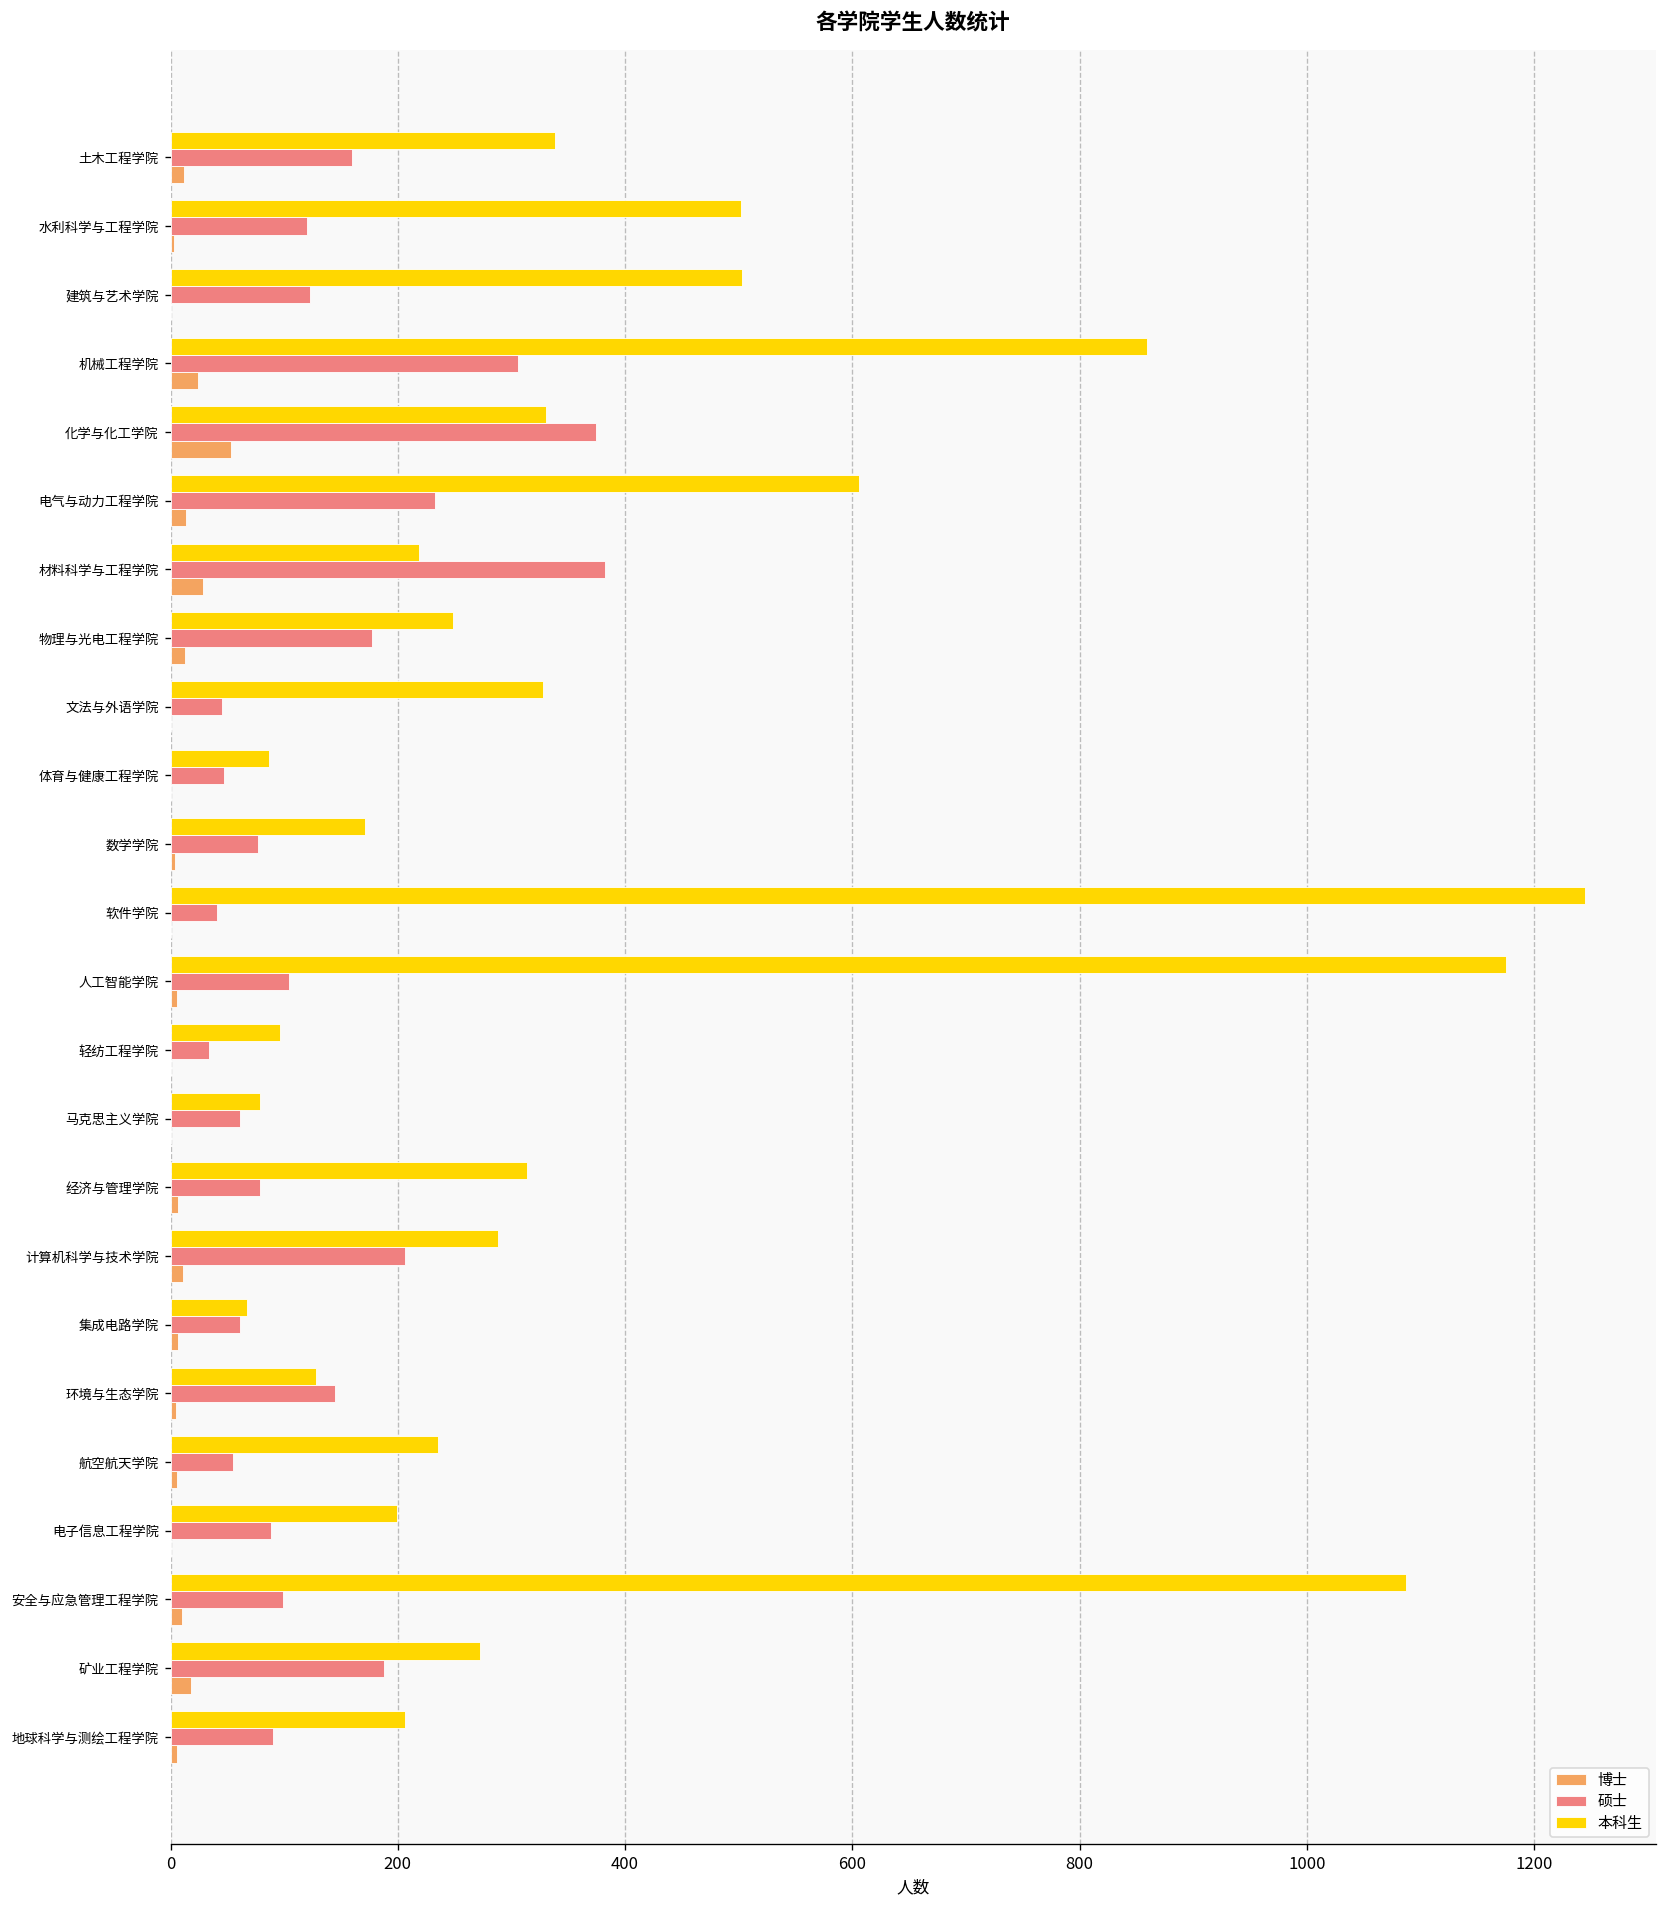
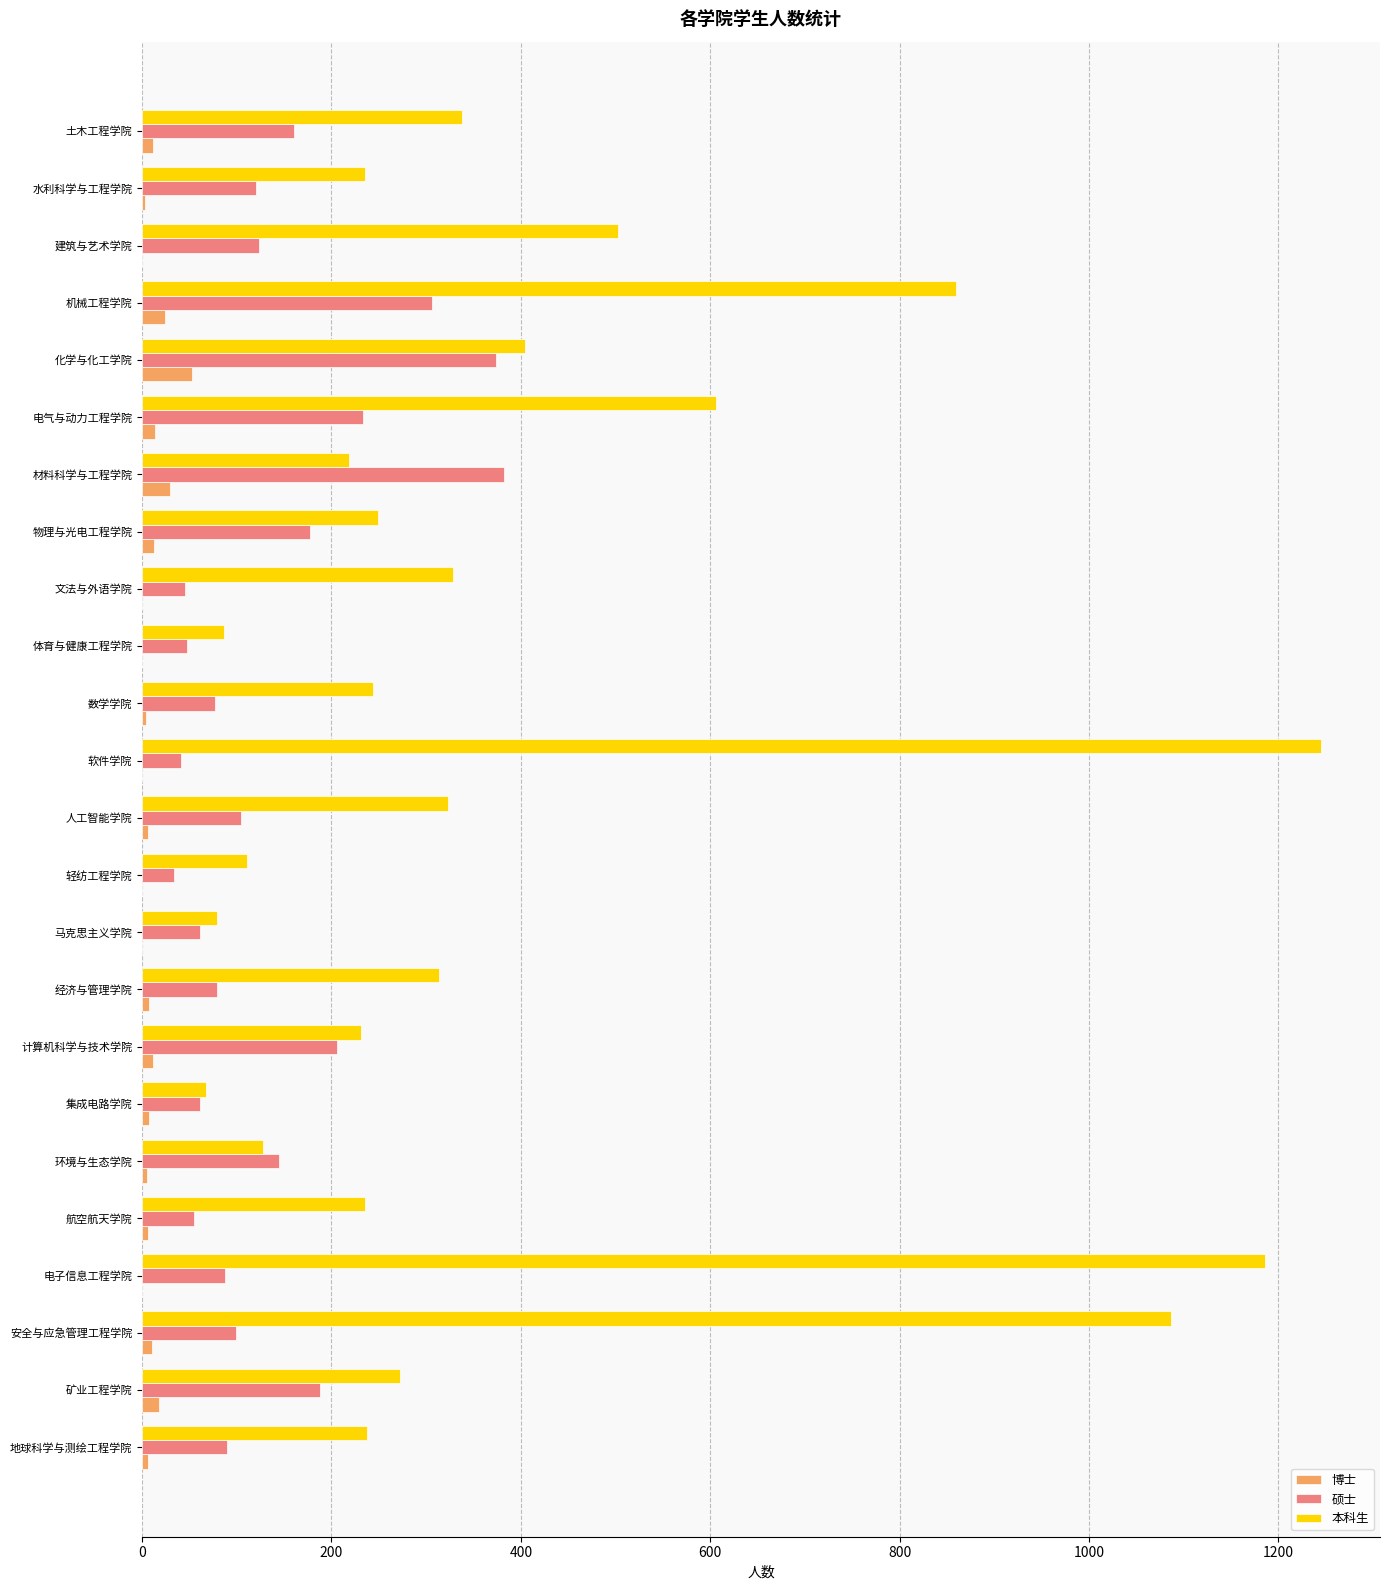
  {
    "本科生": {
      "土木工程学院": 340,
-     "水利科学与工程学院": 500,
+     "水利科学与工程学院": 240,
      "建筑与艺术学院": 500,
      "机械工程学院": 860,
-     "化学与化工学院": 330,
+     "化学与化工学院": 400,
      "电气与动力工程学院": 610,
      "材料科学与工程学院": 220,
      "物理与光电工程学院": 250,
      "文法与外语学院": 330,
      "体育与健康工程学院": 90,
-     "数学学院": 170,
+     "数学学院": 240,
      "软件学院": 1250,
-     "人工智能学院": 1180,
-     "轻纺工程学院": 100,
+     "人工智能学院": 320,
+     "轻纺工程学院": 110,
      "马克思主义学院": 80,
      "经济与管理学院": 310,
-     "计算机科学与技术学院": 290,
+     "计算机科学与技术学院": 230,
      "集成电路学院": 70,
      "环境与生态学院": 130,
      "航空航天学院": 240,
-     "电子信息工程学院": 200,
+     "电子信息工程学院": 1190,
      "安全与应急管理工程学院": 1090,
      "矿业工程学院": 270,
-     "地球科学与测绘工程学院": 210
+     "地球科学与测绘工程学院": 240
    }
  }
